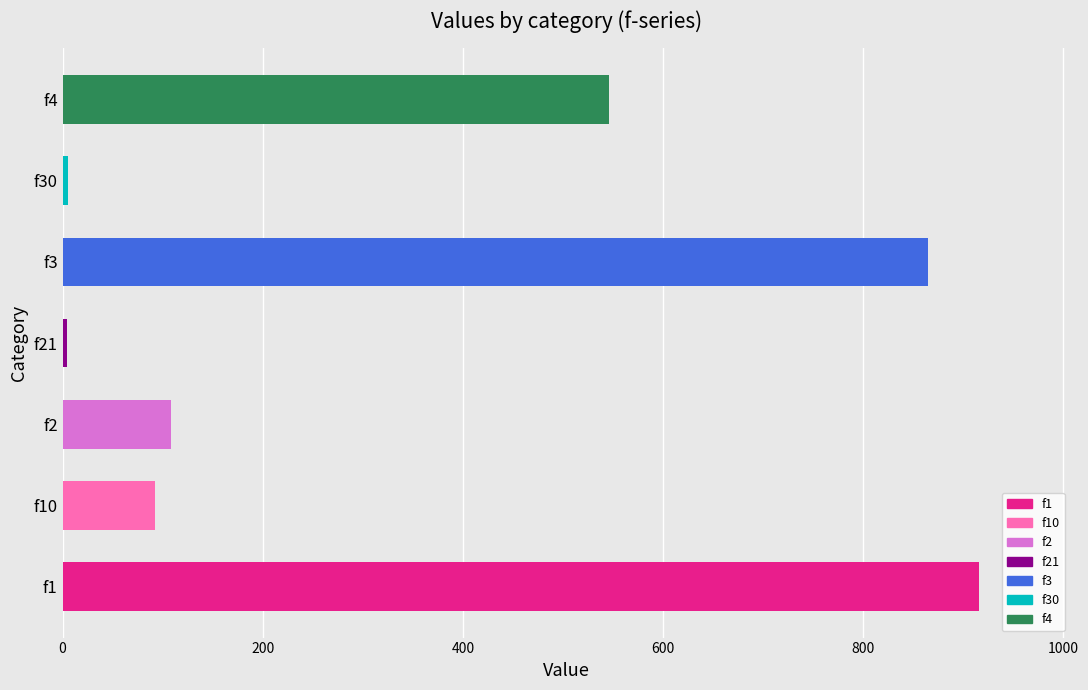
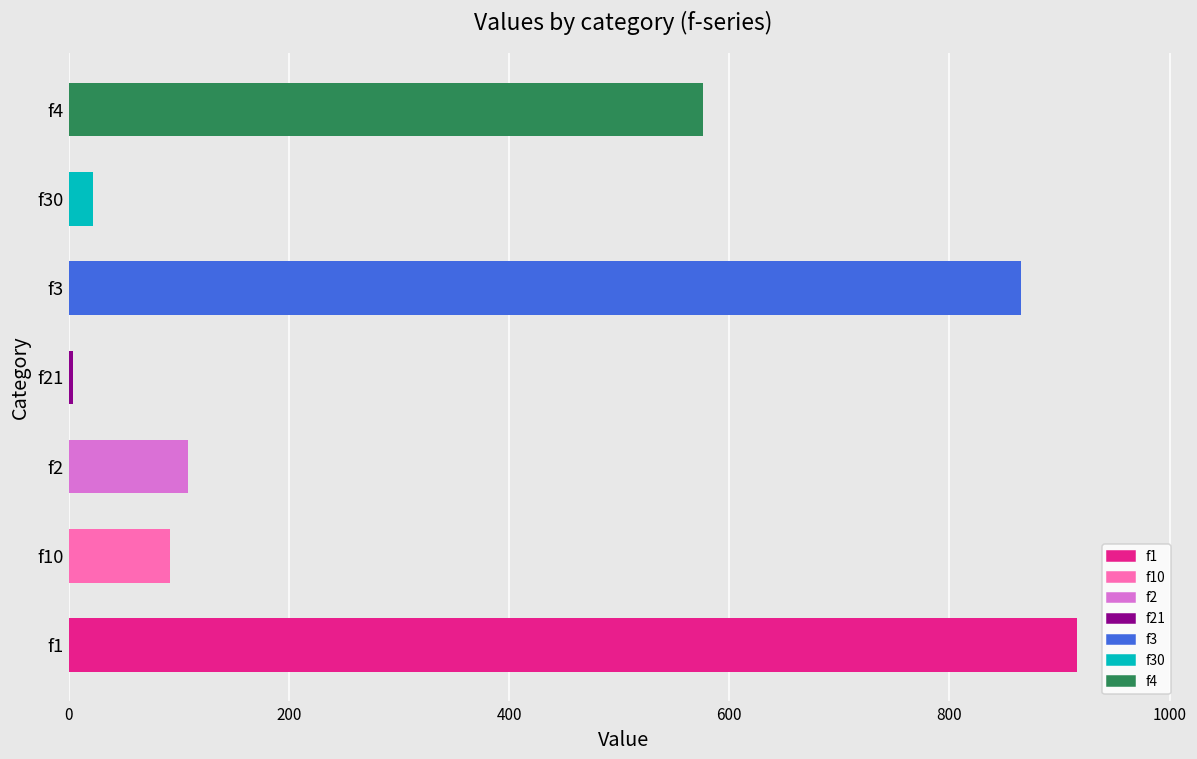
  {
-   "f4": 546,
-   "f30": 5,
+   "f4": 576,
+   "f30": 22,
    "f3": 865,
    "f21": 4,
    "f2": 108,
    "f10": 92,
    "f1": 916
  }
